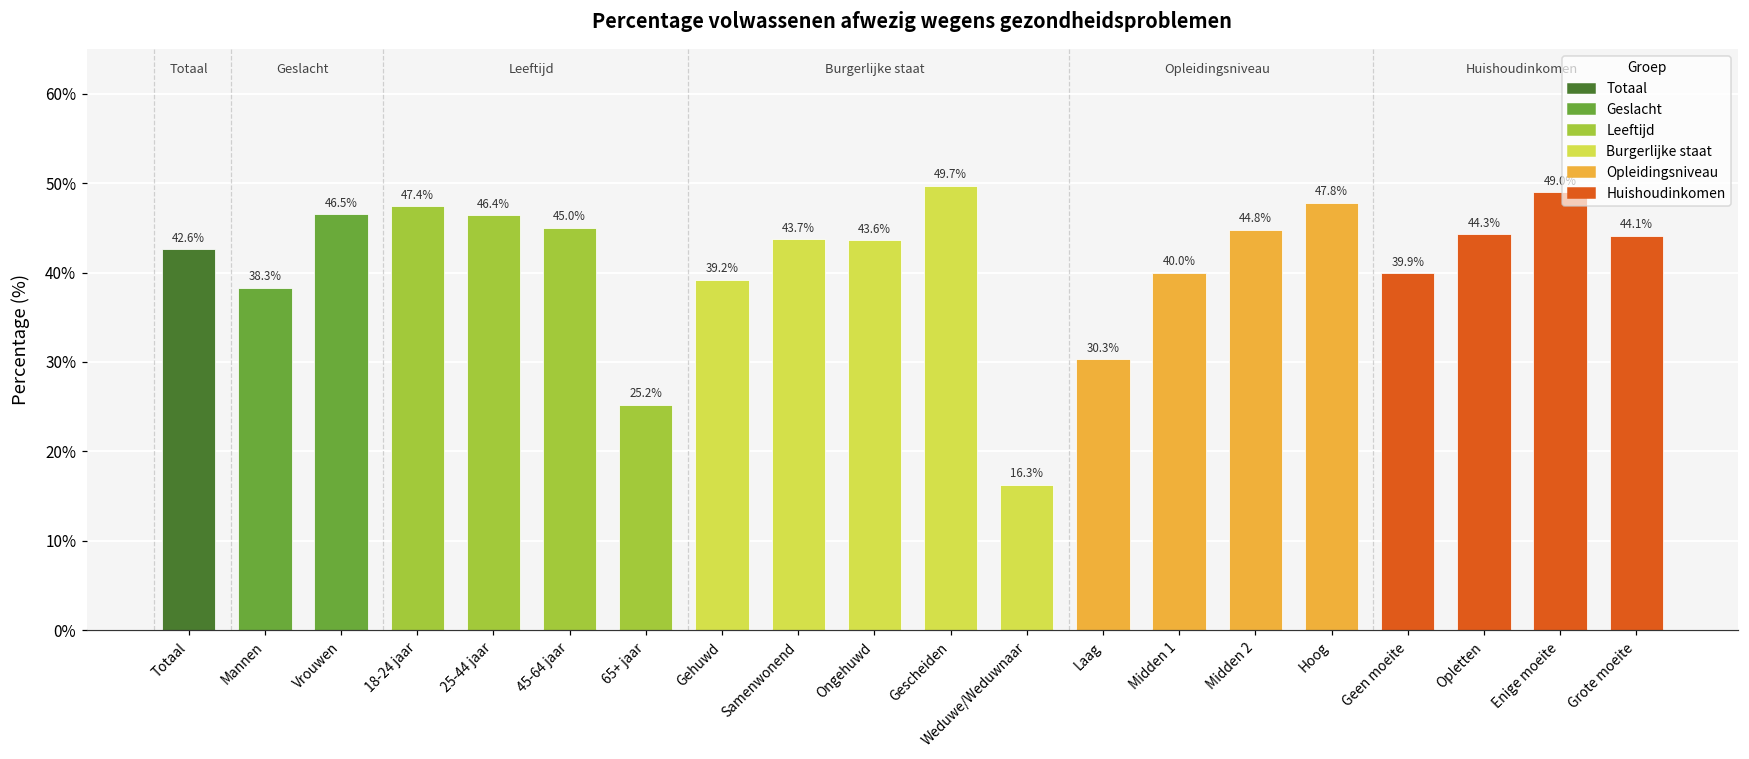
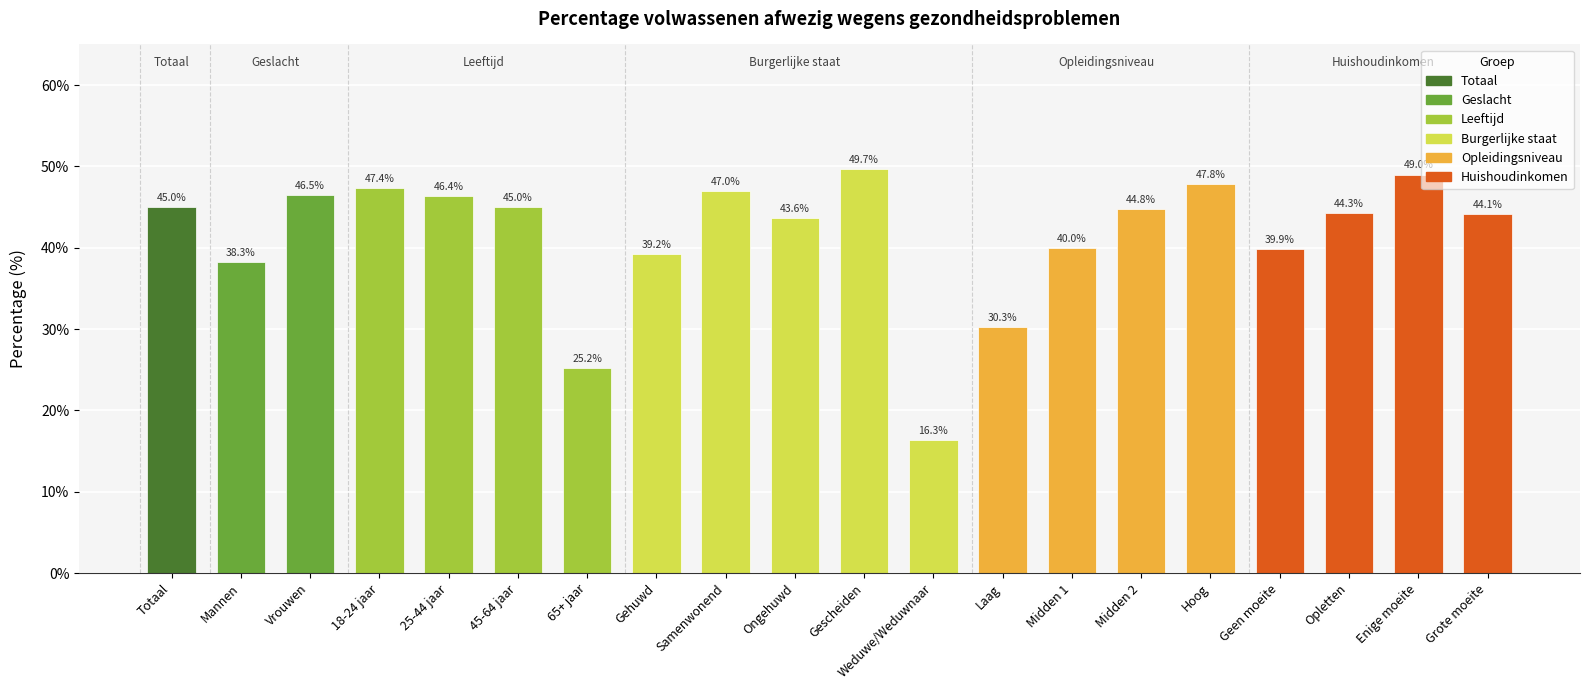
  {
-   "Totaal": "42.6%",
+   "Totaal": "45.0%",
    "Mannen": "38.3%",
    "Vrouwen": "46.5%",
    "18-24 jaar": "47.4%",
    "25-44 jaar": "46.4%",
    "45-64 jaar": "45.0%",
    "65+ jaar": "25.2%",
    "Gehuwd": "39.2%",
-   "Samenwonend": "43.7%",
+   "Samenwonend": "47.0%",
    "Ongehuwd": "43.6%",
    "Gescheiden": "49.7%",
    "Weduwe/Weduwnaar": "16.3%",
    "Laag": "30.3%",
    "Midden 1": "40.0%",
    "Midden 2": "44.8%",
    "Hoog": "47.8%",
    "Geen moeite": "39.9%",
    "Opletten": "44.3%",
    "Grote moeite": "44.1%"
  }
